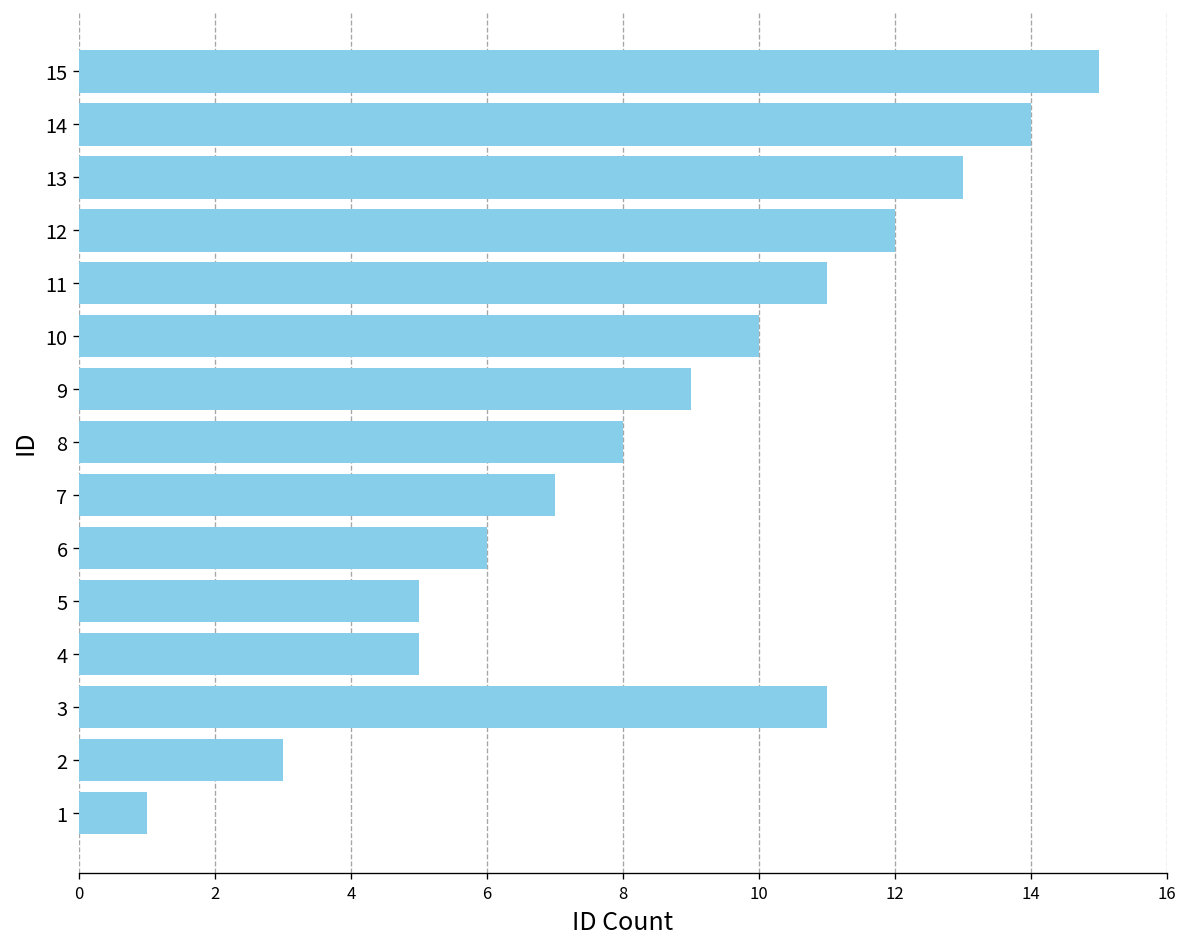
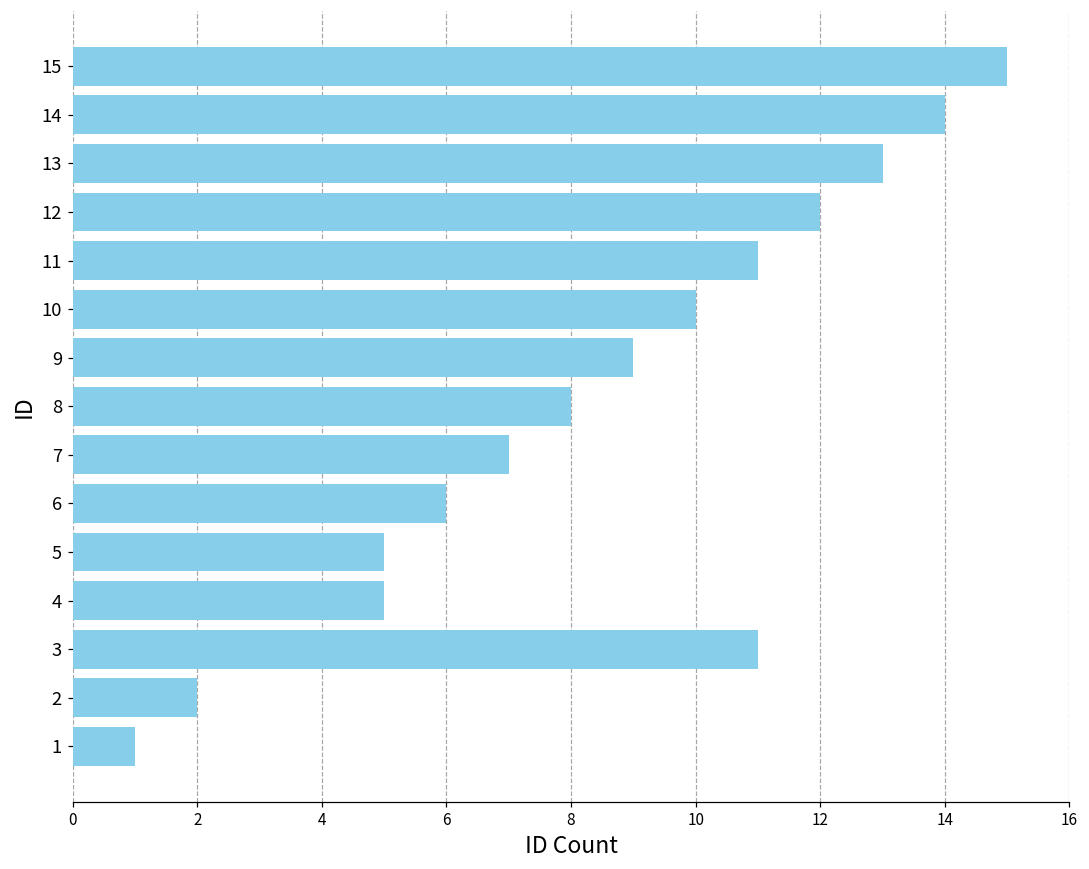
  {
    "15": 15,
    "14": 14,
    "13": 13,
    "12": 12,
    "11": 11,
    "10": 10,
    "9": 9,
    "8": 8,
    "7": 7,
    "6": 6,
    "5": 5,
    "4": 5,
    "3": 11,
-   "2": 3,
+   "2": 2,
    "1": 1
  }
